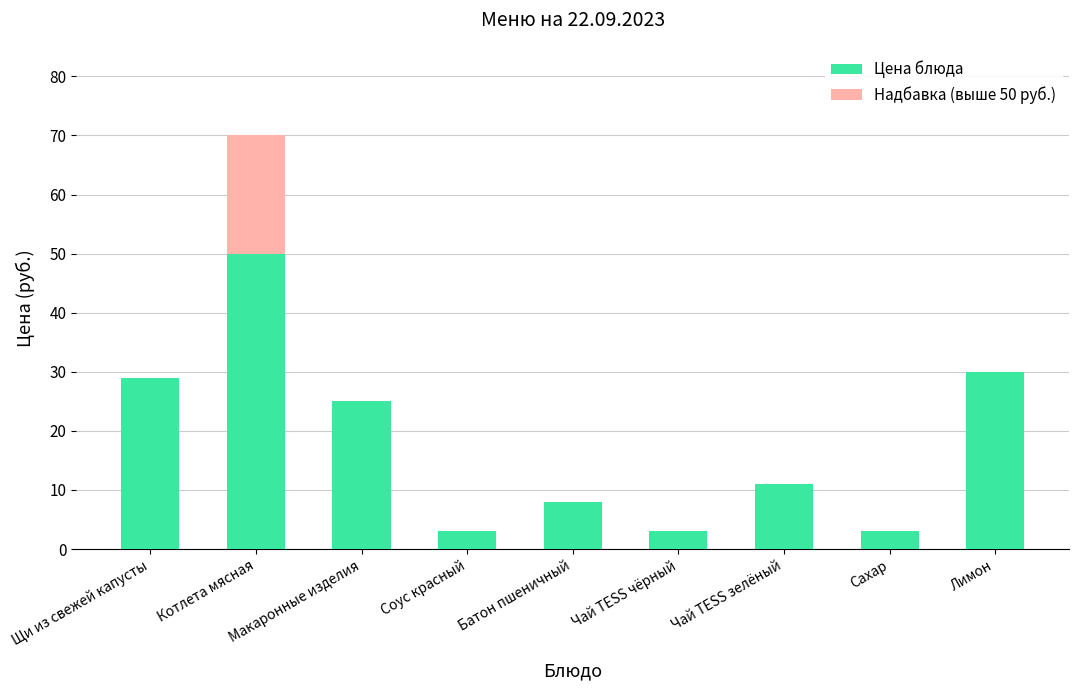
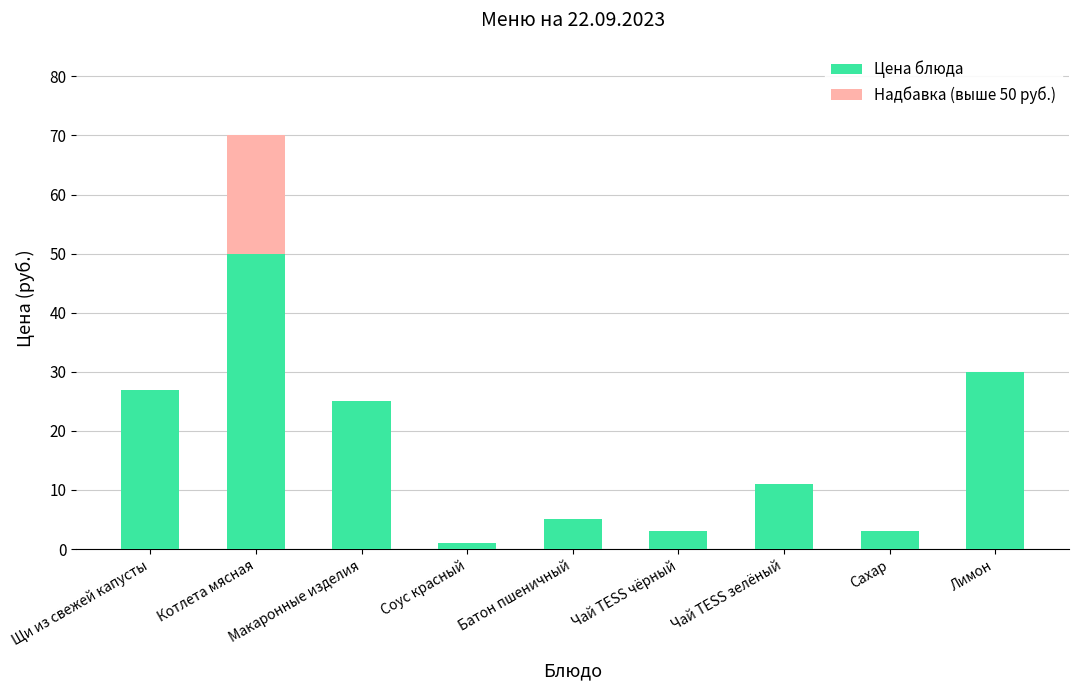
  {
    "Цена блюда": {
-     "Щи из свежей капусты": 29,
+     "Щи из свежей капусты": 27,
      "Котлета мясная": 70,
      "Макаронные изделия": 25,
-     "Соус красный": 3,
-     "Батон пшеничный": 8,
+     "Соус красный": 1,
+     "Батон пшеничный": 5,
      "Чай TESS чёрный": 3,
      "Чай TESS зелёный": 11,
      "Сахар": 3,
      "Лимон": 30
    },
    "Надбавка (выше 50 руб.)": {
      "Котлета мясная": 70
    }
  }
